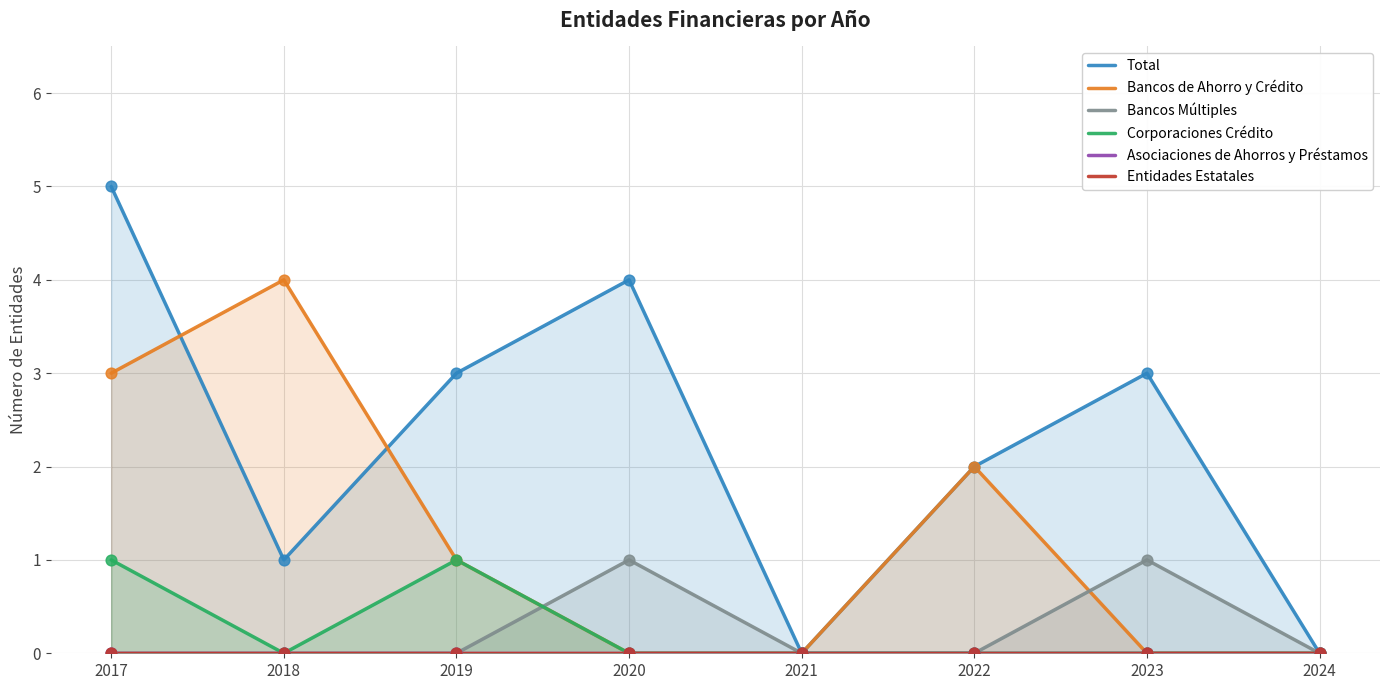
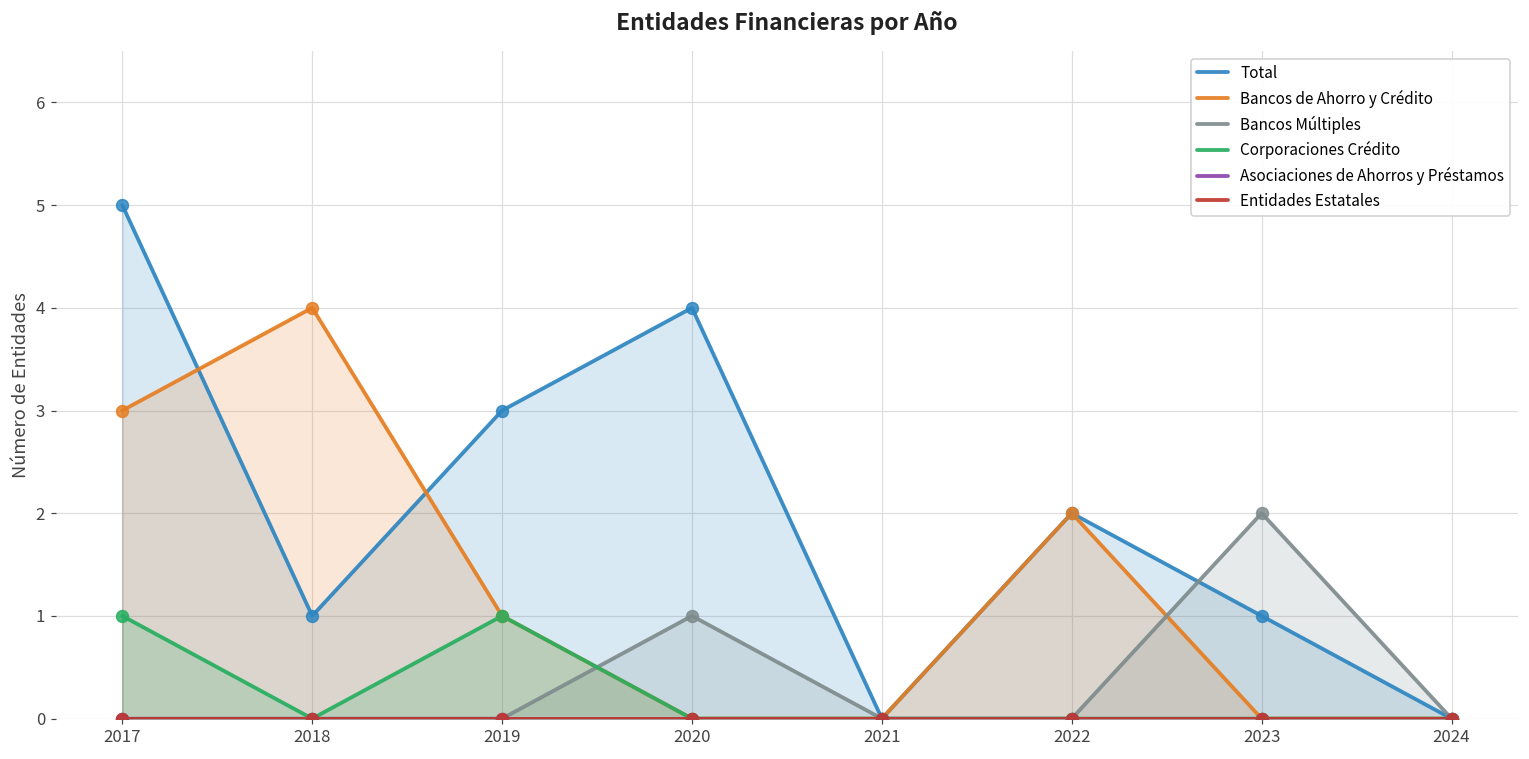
  {
    "Total": {
      "2017": 5,
      "2018": 1,
      "2019": 3,
      "2020": 4,
-     "2023": 3
+     "2023": 1
    },
    "Bancos de Ahorro y Crédito": {
      "2017": 3,
      "2018": 4
    },
    "Bancos Múltiples": {
      "2020": 1,
-     "2023": 1
+     "2023": 2
    },
    "Corporaciones Crédito": {
      "2017": 1
    }
  }
